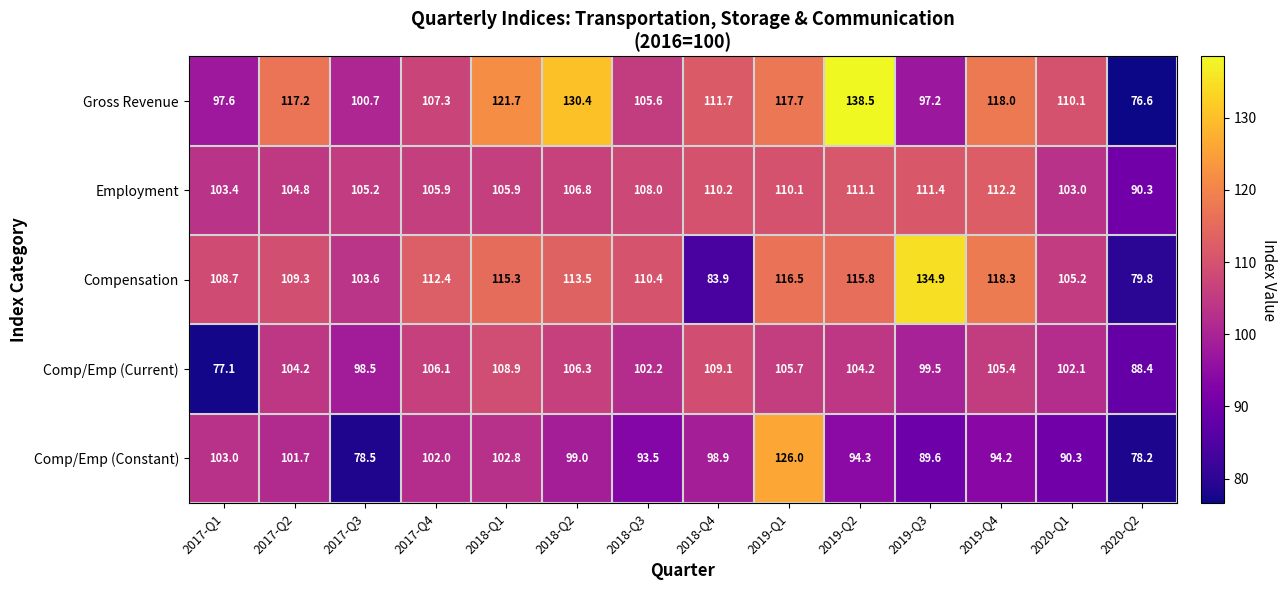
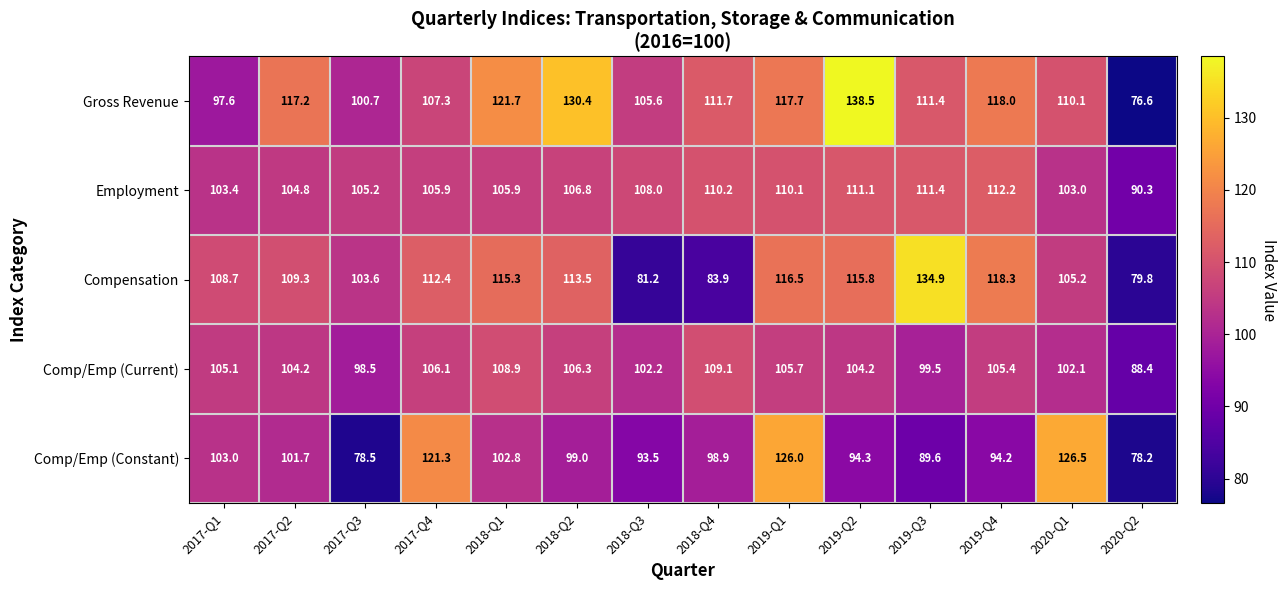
  {
    "Gross Revenue": {
      "2017-Q1": 97.6,
      "2017-Q2": 117.2,
      "2017-Q3": 100.7,
      "2017-Q4": 107.3,
      "2018-Q1": 121.7,
      "2018-Q2": 130.4,
      "2018-Q3": 105.6,
      "2018-Q4": 111.7,
      "2019-Q1": 117.7,
      "2019-Q2": 138.5,
-     "2019-Q3": 97.2,
+     "2019-Q3": 111.4,
      "2019-Q4": 118.0,
      "2020-Q1": 110.1,
      "2020-Q2": 76.6
    },
    "Employment": {
      "2017-Q1": 103.4,
      "2017-Q2": 104.8,
      "2017-Q3": 105.2,
      "2017-Q4": 105.9,
      "2018-Q1": 105.9,
      "2018-Q2": 106.8,
      "2018-Q3": 108.0,
      "2018-Q4": 110.2,
      "2019-Q1": 110.1,
      "2019-Q2": 111.1,
      "2019-Q3": 111.4,
      "2019-Q4": 112.2,
      "2020-Q1": 103.0,
      "2020-Q2": 90.3
    },
    "Compensation": {
      "2017-Q1": 108.7,
      "2017-Q2": 109.3,
      "2017-Q3": 103.6,
      "2017-Q4": 112.4,
      "2018-Q1": 115.3,
      "2018-Q2": 113.5,
-     "2018-Q3": 110.4,
+     "2018-Q3": 81.2,
      "2018-Q4": 83.9,
      "2019-Q1": 116.5,
      "2019-Q2": 115.8,
      "2019-Q3": 134.9,
      "2019-Q4": 118.3,
      "2020-Q1": 105.2,
      "2020-Q2": 79.8
    },
    "Comp/Emp (Current)": {
-     "2017-Q1": 77.1,
+     "2017-Q1": 105.1,
      "2017-Q2": 104.2,
      "2017-Q3": 98.5,
      "2017-Q4": 106.1,
      "2018-Q1": 108.9,
      "2018-Q2": 106.3,
      "2018-Q3": 102.2,
      "2018-Q4": 109.1,
      "2019-Q1": 105.7,
      "2019-Q2": 104.2,
      "2019-Q3": 99.5,
      "2019-Q4": 105.4,
      "2020-Q1": 102.1,
      "2020-Q2": 88.4
    },
    "Comp/Emp (Constant)": {
      "2017-Q1": 103.0,
      "2017-Q2": 101.7,
      "2017-Q3": 78.5,
-     "2017-Q4": 102.0,
+     "2017-Q4": 121.3,
      "2018-Q1": 102.8,
      "2018-Q2": 99.0,
      "2018-Q3": 93.5,
      "2018-Q4": 98.9,
      "2019-Q1": 126.0,
      "2019-Q2": 94.3,
      "2019-Q3": 89.6,
      "2019-Q4": 94.2,
-     "2020-Q1": 90.3,
+     "2020-Q1": 126.5,
      "2020-Q2": 78.2
    }
  }
